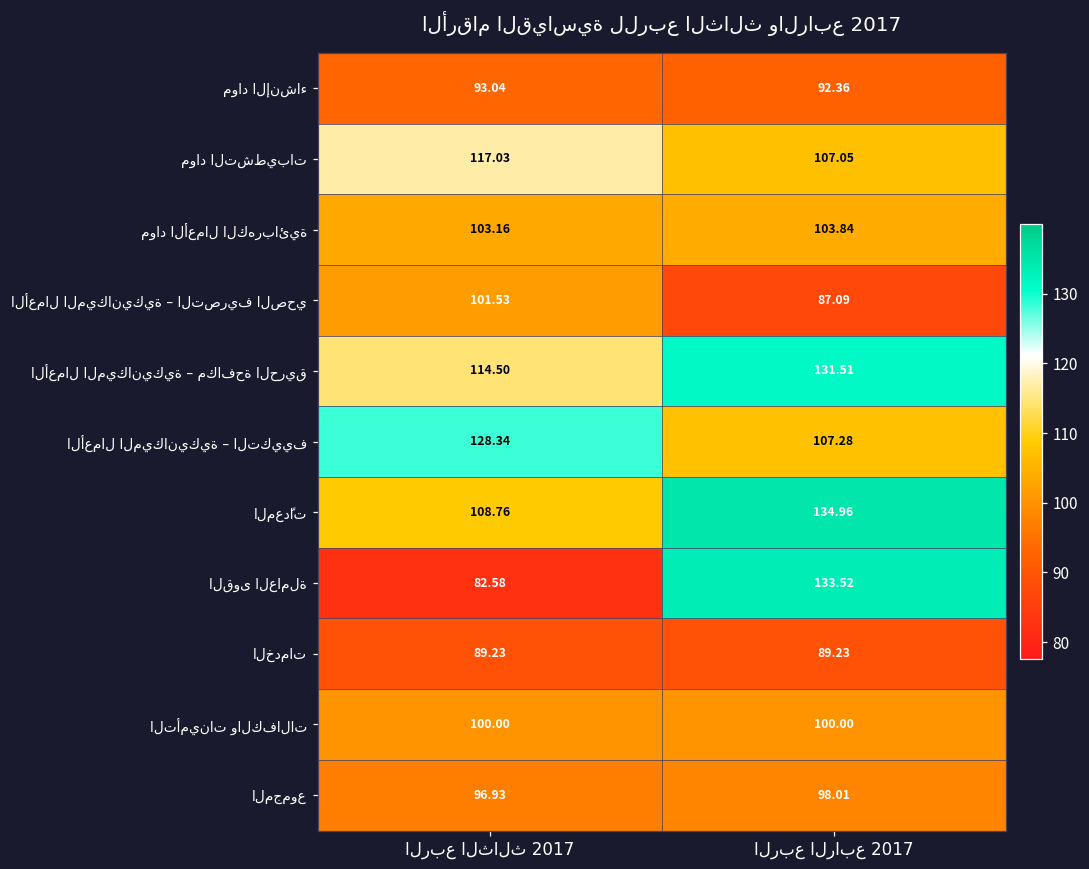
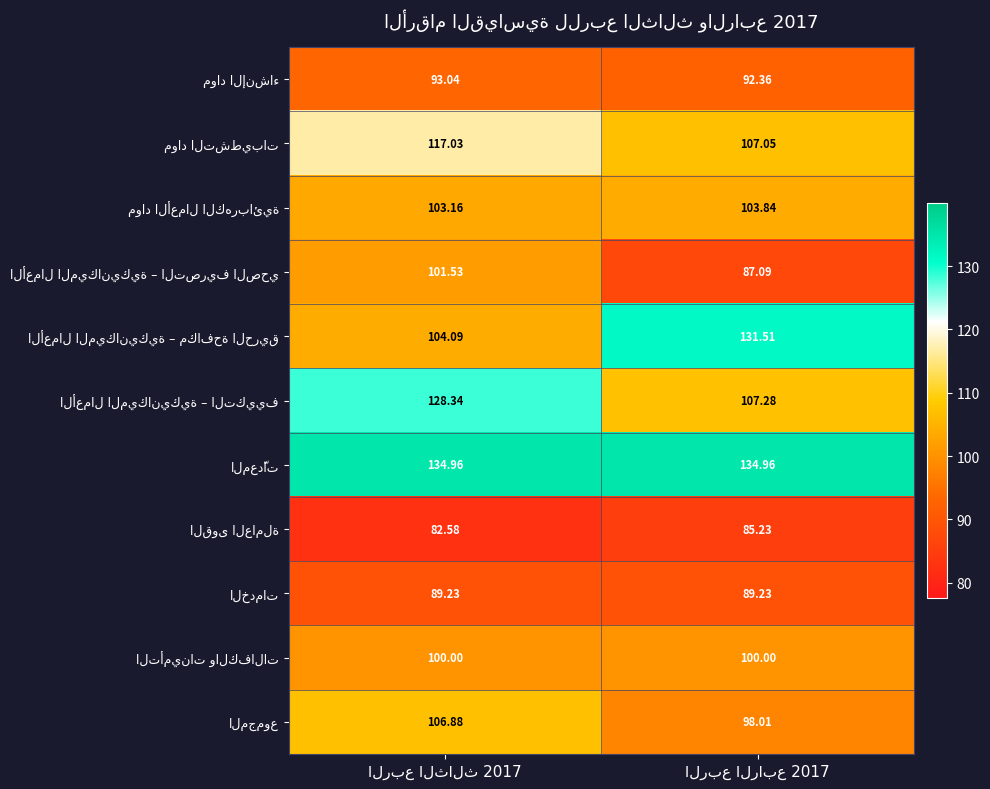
  {
    "مواد الإنشاء": {
      "الربع الثالث 2017": 93.04,
      "الربع الرابع 2017": 92.36
    },
    "مواد التشطيبات": {
      "الربع الثالث 2017": 117.03,
      "الربع الرابع 2017": 107.05
    },
    "مواد الأعمال الكهربائية": {
      "الربع الثالث 2017": 103.16,
      "الربع الرابع 2017": 103.84
    },
    "الأعمال الميكانيكية – التصريف الصحي": {
      "الربع الثالث 2017": 101.53,
      "الربع الرابع 2017": 87.09
    },
    "الأعمال الميكانيكية – مكافحة الحريق": {
-     "الربع الثالث 2017": 114.50,
+     "الربع الثالث 2017": 104.09,
      "الربع الرابع 2017": 131.51
    },
    "الأعمال الميكانيكية – التكييف": {
      "الربع الثالث 2017": 128.34,
      "الربع الرابع 2017": 107.28
    },
    "المعدّات": {
-     "الربع الثالث 2017": 108.76,
+     "الربع الثالث 2017": 134.96,
      "الربع الرابع 2017": 134.96
    },
    "القوى العاملة": {
      "الربع الثالث 2017": 82.58,
-     "الربع الرابع 2017": 133.52
+     "الربع الرابع 2017": 85.23
    },
    "الخدمات": {
      "الربع الثالث 2017": 89.23,
      "الربع الرابع 2017": 89.23
    },
    "التأمينات والكفالات": {
      "الربع الثالث 2017": 100.00,
      "الربع الرابع 2017": 100.00
    },
    "المجموع": {
-     "الربع الثالث 2017": 96.93,
+     "الربع الثالث 2017": 106.88,
      "الربع الرابع 2017": 98.01
    }
  }
